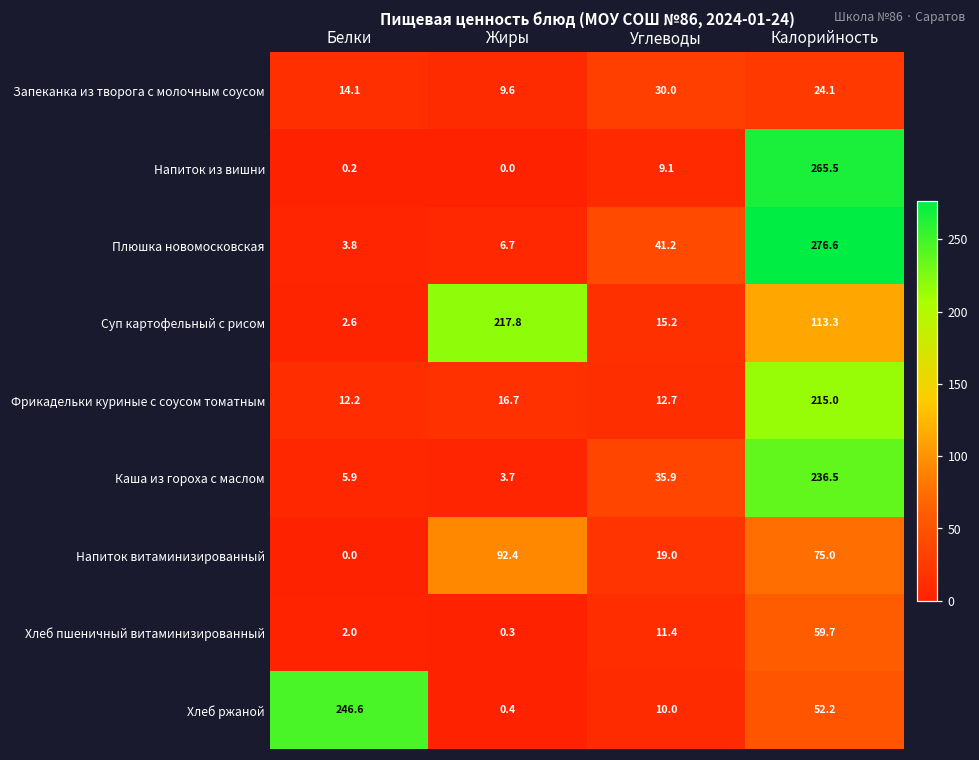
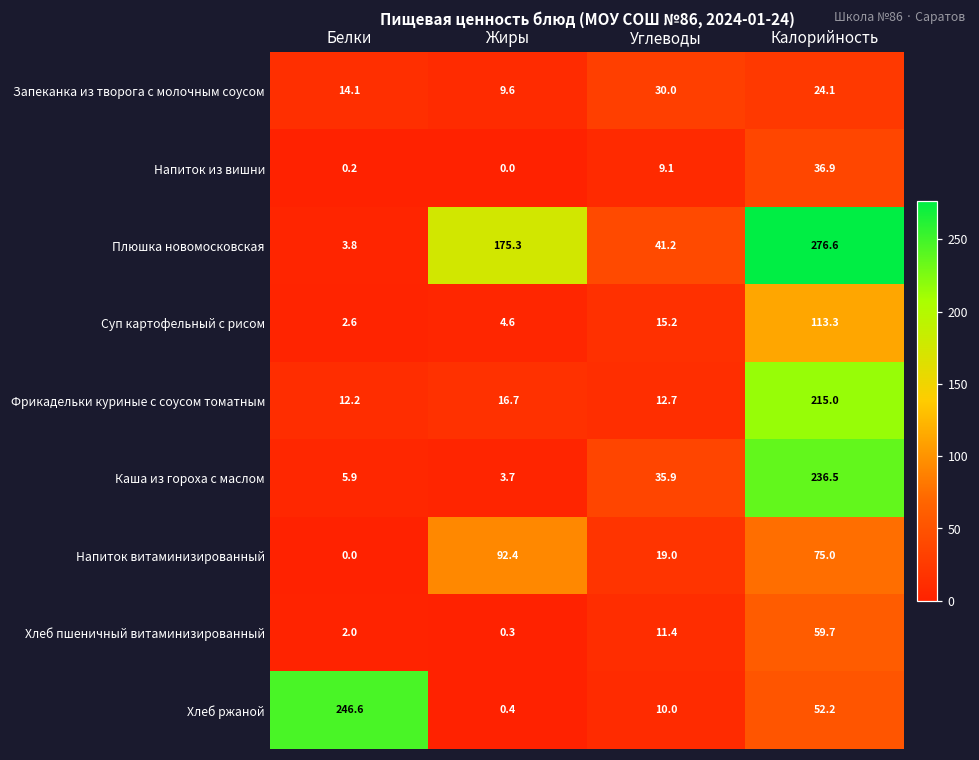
  {
    "Запеканка из творога с молочным соусом": {
      "Белки": 14.1,
      "Жиры": 9.6,
      "Углеводы": 30.0,
      "Калорийность": 24.1
    },
    "Напиток из вишни": {
      "Белки": 0.2,
      "Жиры": 0.0,
      "Углеводы": 9.1,
-     "Калорийность": 265.5
+     "Калорийность": 36.9
    },
    "Плюшка новомосковская": {
      "Белки": 3.8,
-     "Жиры": 6.7,
+     "Жиры": 175.3,
      "Углеводы": 41.2,
      "Калорийность": 276.6
    },
    "Суп картофельный с рисом": {
      "Белки": 2.6,
-     "Жиры": 217.8,
+     "Жиры": 4.6,
      "Углеводы": 15.2,
      "Калорийность": 113.3
    },
    "Фрикадельки куриные с соусом томатным": {
      "Белки": 12.2,
      "Жиры": 16.7,
      "Углеводы": 12.7,
      "Калорийность": 215.0
    },
    "Каша из гороха с маслом": {
      "Белки": 5.9,
      "Жиры": 3.7,
      "Углеводы": 35.9,
      "Калорийность": 236.5
    },
    "Напиток витаминизированный": {
      "Белки": 0.0,
      "Жиры": 92.4,
      "Углеводы": 19.0,
      "Калорийность": 75.0
    },
    "Хлеб пшеничный витаминизированный": {
      "Белки": 2.0,
      "Жиры": 0.3,
      "Углеводы": 11.4,
      "Калорийность": 59.7
    },
    "Хлеб ржаной": {
      "Белки": 246.6,
      "Жиры": 0.4,
      "Углеводы": 10.0,
      "Калорийность": 52.2
    }
  }
